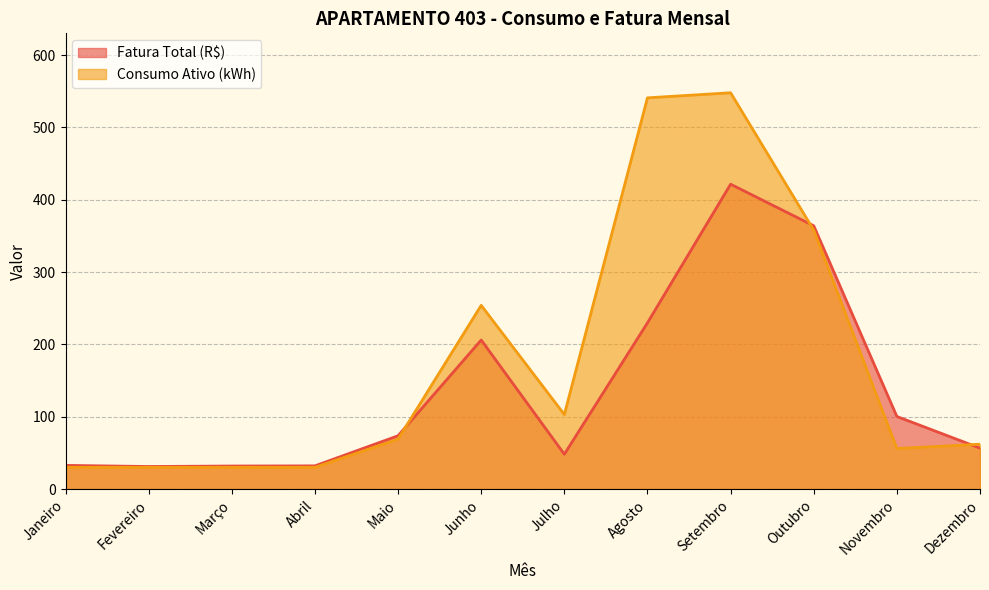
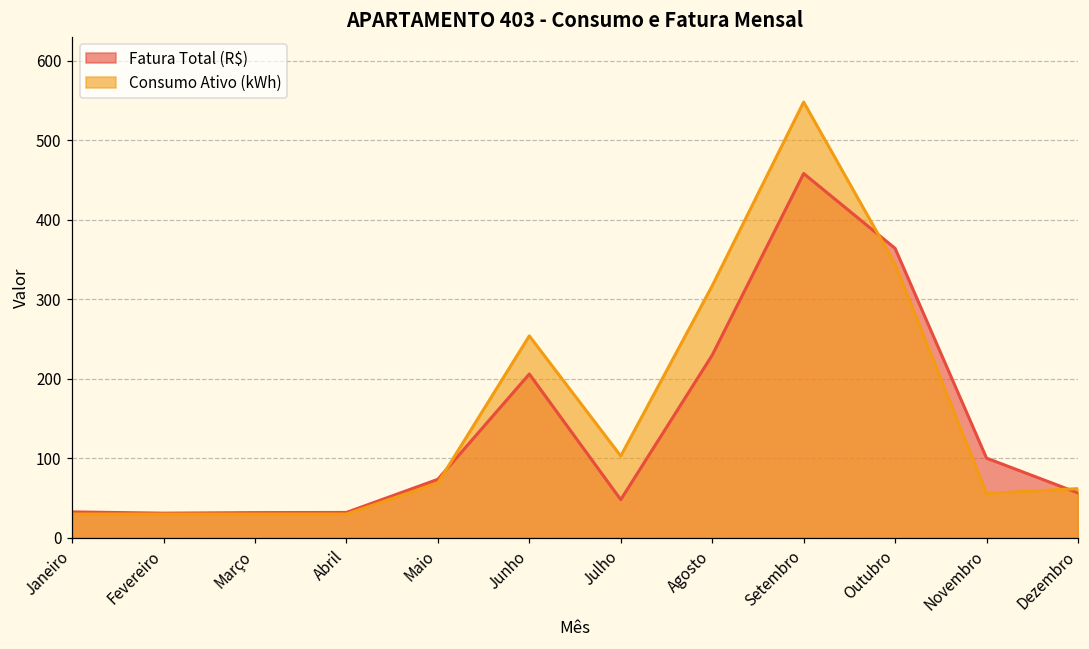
  {
    "Fatura Total (R$)": {
      "Maio": 70,
      "Junho": 210,
      "Julho": 50,
      "Agosto": 230,
-     "Setembro": 420,
+     "Setembro": 460,
      "Outubro": 360,
      "Novembro": 100,
      "Dezembro": 60
    },
    "Consumo Ativo (kWh)": {
      "Maio": 70,
      "Junho": 250,
      "Julho": 100,
-     "Agosto": 540,
+     "Agosto": 320,
      "Setembro": 550,
-     "Outubro": 360,
+     "Outubro": 340,
      "Novembro": 60,
      "Dezembro": 60
    }
  }
